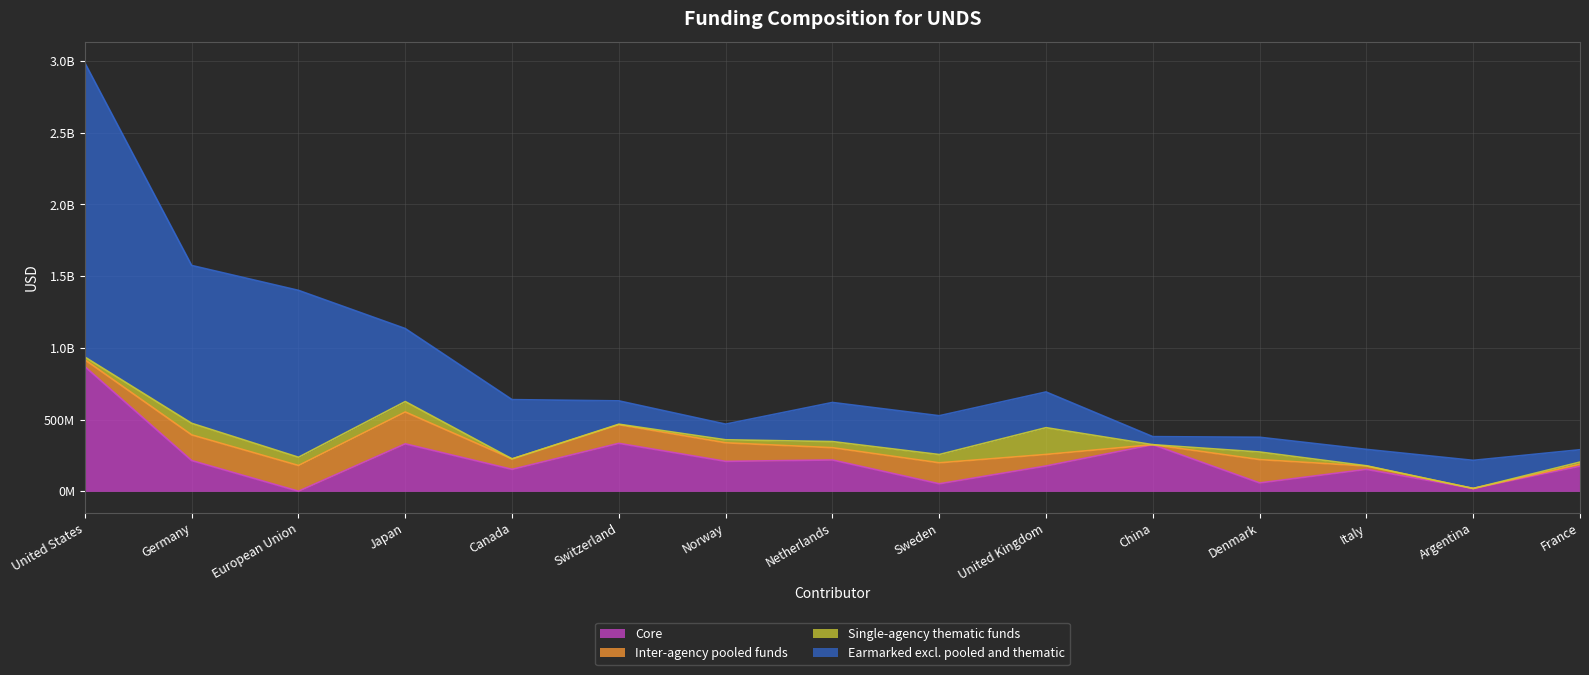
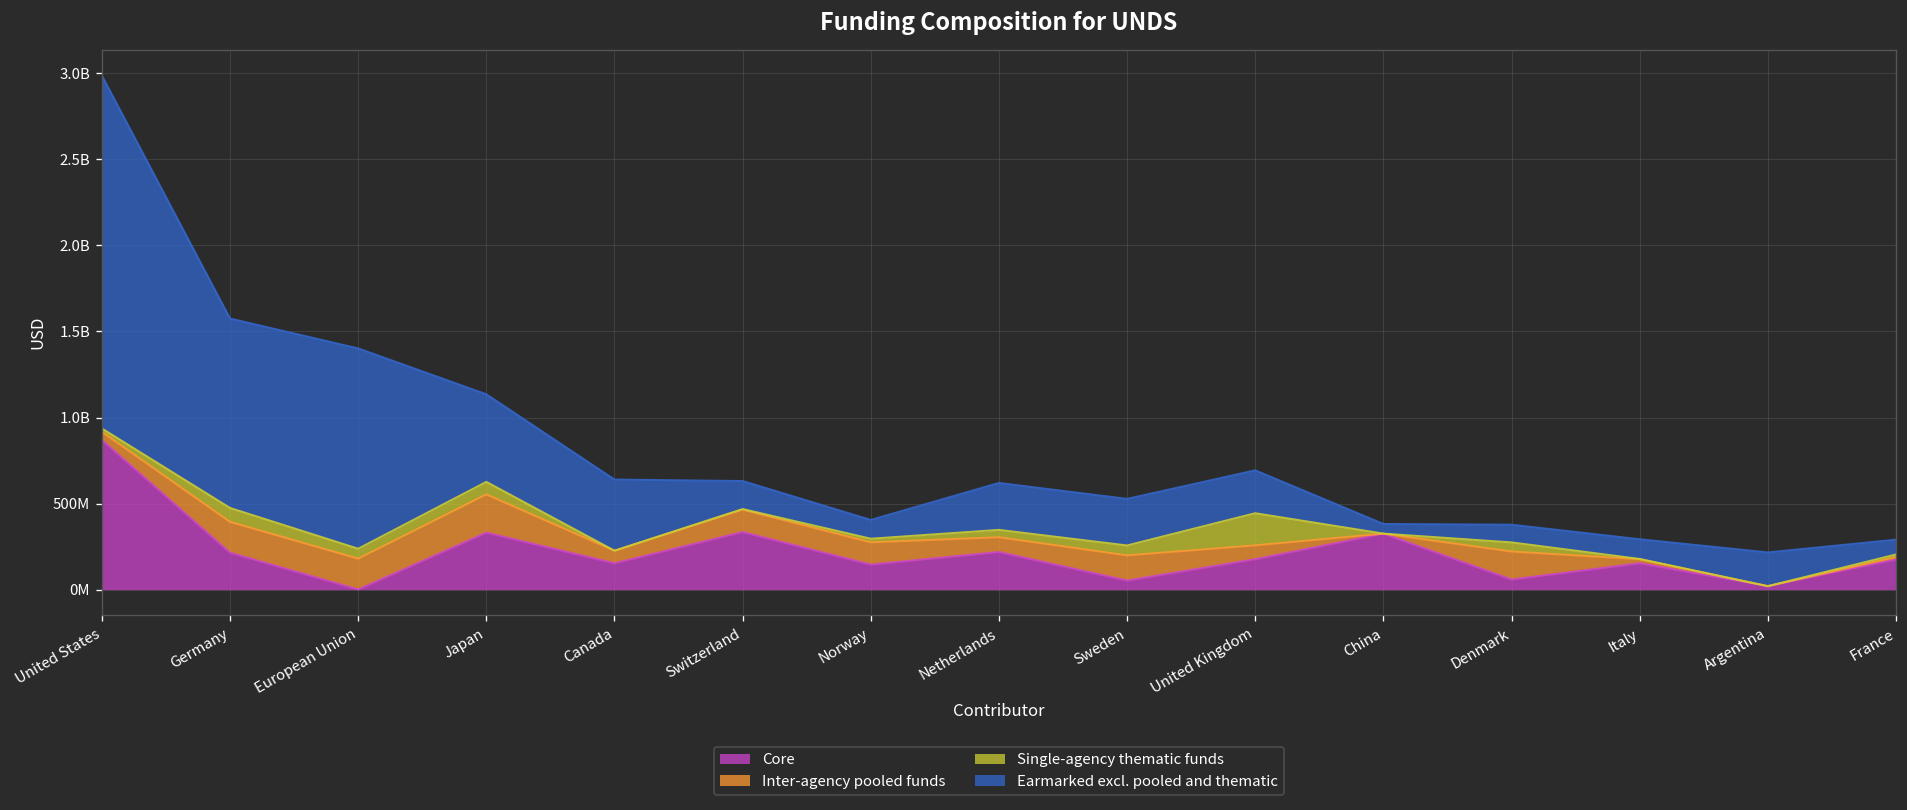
  {
    "Core": {
      "United States": 870000000,
      "Germany": 210000000,
      "European Union": 0,
      "Japan": 330000000,
      "Canada": 150000000,
      "Switzerland": 330000000,
-     "Norway": 210000000,
+     "Norway": 150000000,
      "Netherlands": 220000000,
      "Sweden": 50000000,
      "United Kingdom": 180000000,
      "Denmark": 60000000,
      "Italy": 150000000
    },
    "Inter-agency pooled funds": {
      "United States": 50000000,
      "Germany": 180000000,
      "European Union": 180000000,
      "Japan": 220000000,
      "Norway": 130000000,
      "Netherlands": 90000000,
      "Sweden": 150000000,
      "United Kingdom": 80000000,
      "Denmark": 160000000
    },
    "Single-agency thematic funds": {
      "United States": 20000000,
      "Germany": 80000000,
      "European Union": 60000000,
      "Japan": 70000000,
      "Norway": 20000000,
      "Netherlands": 40000000,
      "Sweden": 60000000,
      "United Kingdom": 190000000,
      "Denmark": 50000000
    },
    "Earmarked excl. pooled and thematic": {
      "United States": 2050000000,
      "Germany": 1100000000,
      "European Union": 1160000000,
      "Japan": 510000000,
      "Canada": 410000000,
      "Switzerland": 160000000,
      "Norway": 110000000,
      "Netherlands": 270000000,
      "Sweden": 270000000,
      "United Kingdom": 250000000,
      "China": 60000000,
      "Denmark": 100000000,
      "Italy": 110000000,
      "Argentina": 200000000,
      "France": 90000000
    }
  }
